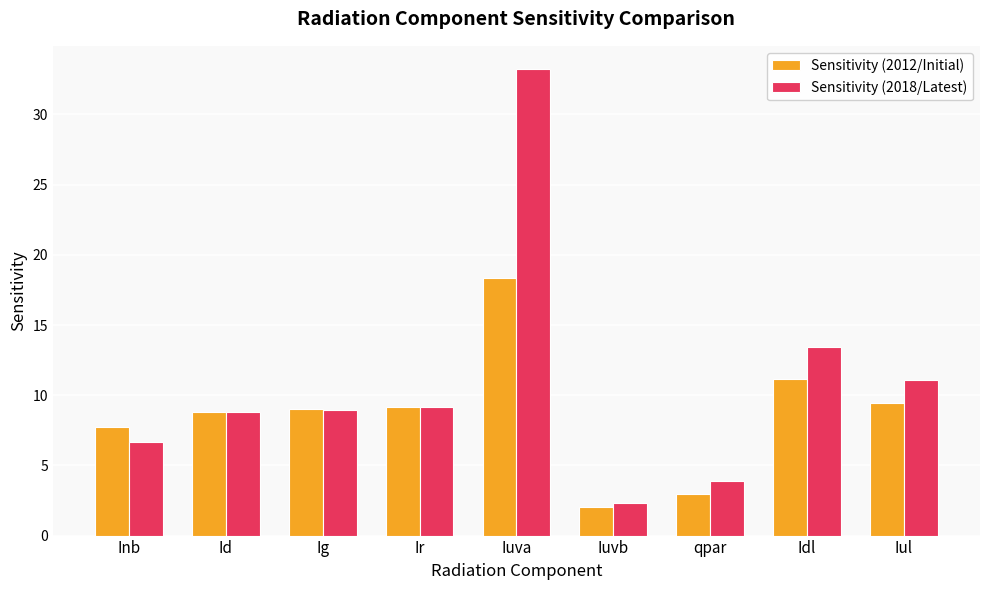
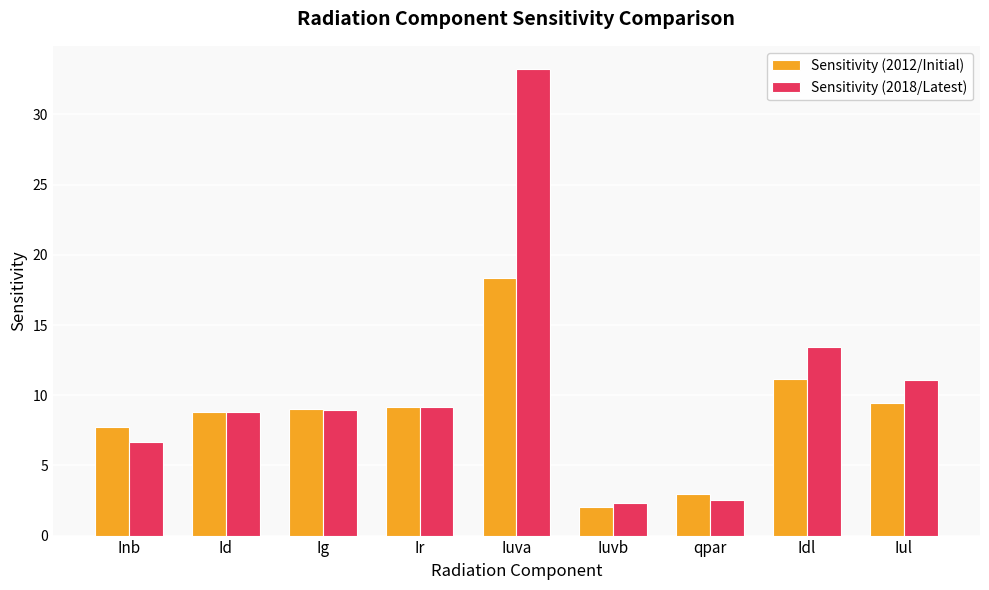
  {
    "Sensitivity (2012/Initial)": {
      "Inb": 7.8,
      "Id": 8.8,
      "Ig": 9.0,
      "Ir": 9.2,
      "Iuva": 18.4,
      "Iuvb": 2.0,
      "qpar": 2.9,
      "Idl": 11.1,
      "Iul": 9.5
    },
    "Sensitivity (2018/Latest)": {
      "Inb": 6.6,
      "Id": 8.8,
      "Ig": 9.0,
      "Ir": 9.1,
      "Iuva": 33.2,
      "Iuvb": 2.3,
-     "qpar": 3.9,
+     "qpar": 2.6,
      "Idl": 13.4,
      "Iul": 11.1
    }
  }
